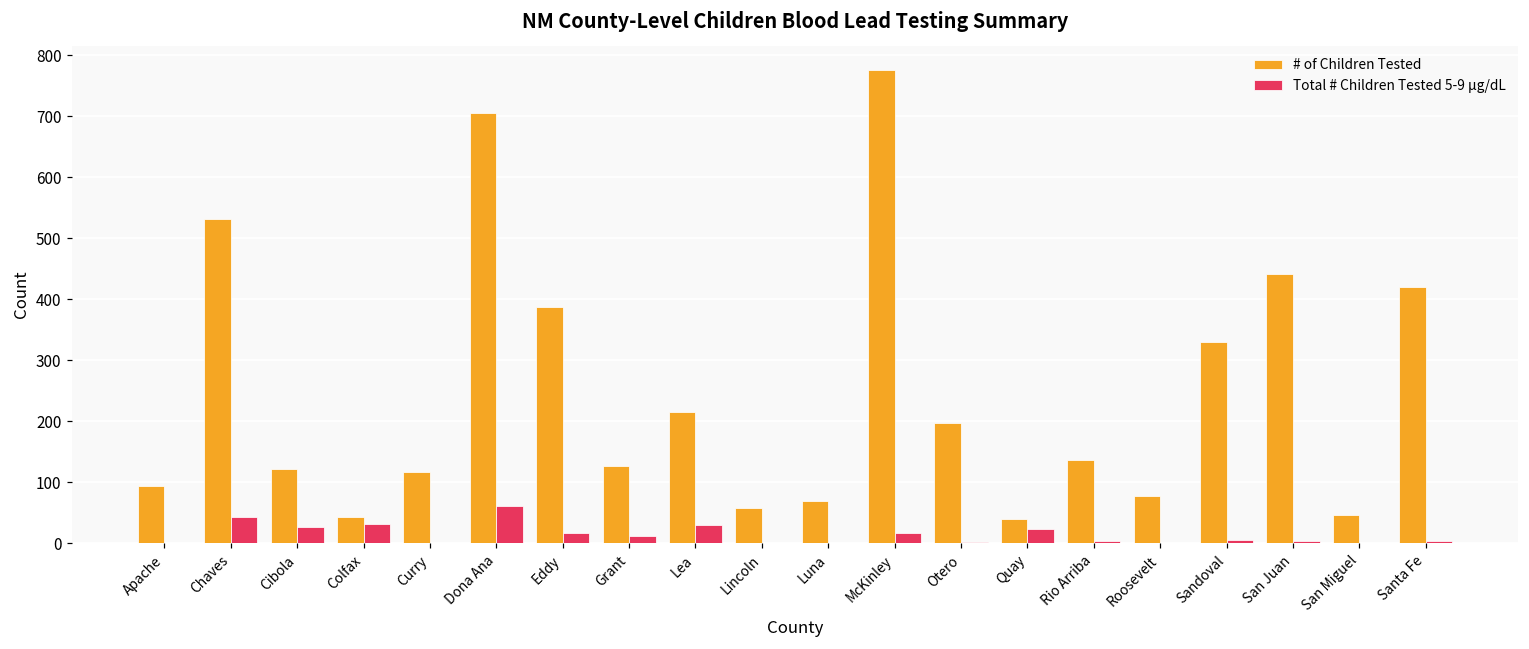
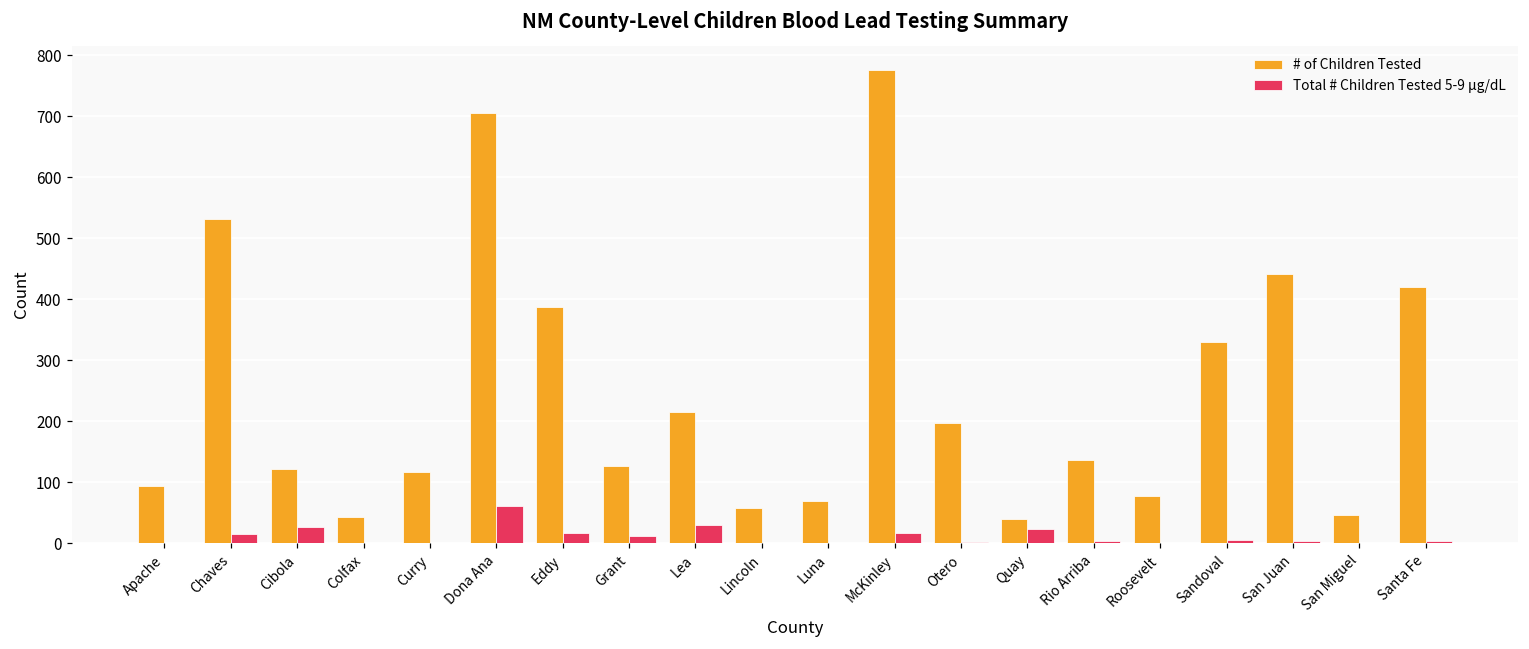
  {
    "# of Children Tested": {
      "Apache": 90,
      "Chaves": 530,
      "Cibola": 120,
      "Colfax": 40,
      "Curry": 120,
      "Dona Ana": 710,
      "Eddy": 390,
      "Grant": 130,
      "Lea": 220,
      "Lincoln": 60,
      "Luna": 70,
      "McKinley": 780,
      "Otero": 200,
      "Quay": 40,
      "Rio Arriba": 140,
      "Roosevelt": 80,
      "Sandoval": 330,
      "San Juan": 440,
      "San Miguel": 50,
      "Santa Fe": 420
    },
    "Total # Children Tested 5-9 µg/dL": {
-     "Chaves": 40,
+     "Chaves": 20,
      "Cibola": 30,
-     "Colfax": 30,
+     "Colfax": 0,
      "Curry": 0,
      "Dona Ana": 60,
      "Eddy": 20,
      "Grant": 10,
      "Lea": 30,
      "Lincoln": 0,
      "McKinley": 20,
      "Quay": 20,
      "Roosevelt": 0,
      "Sandoval": 10
    }
  }
